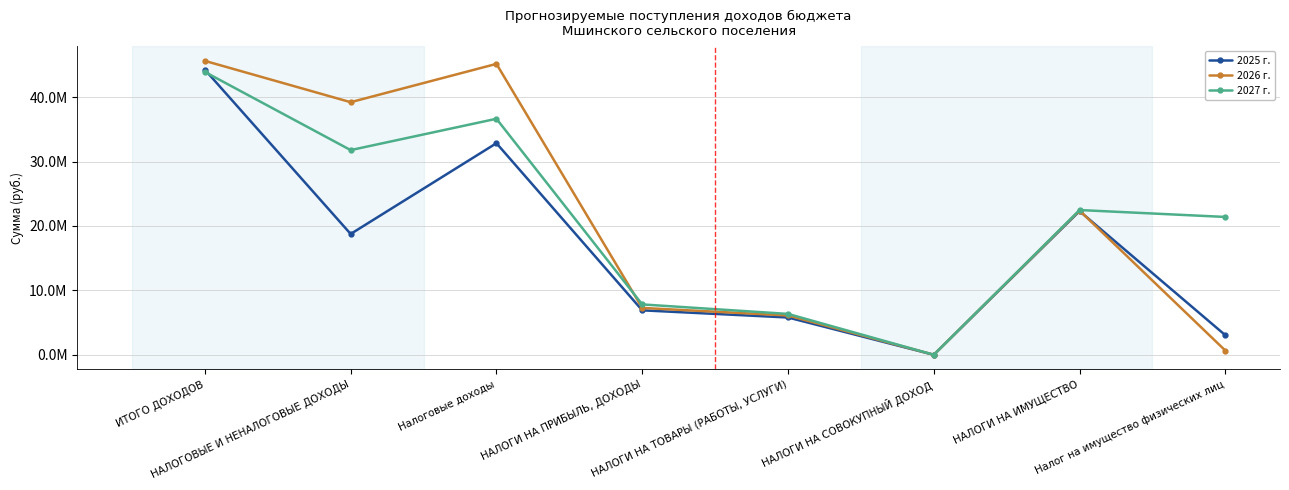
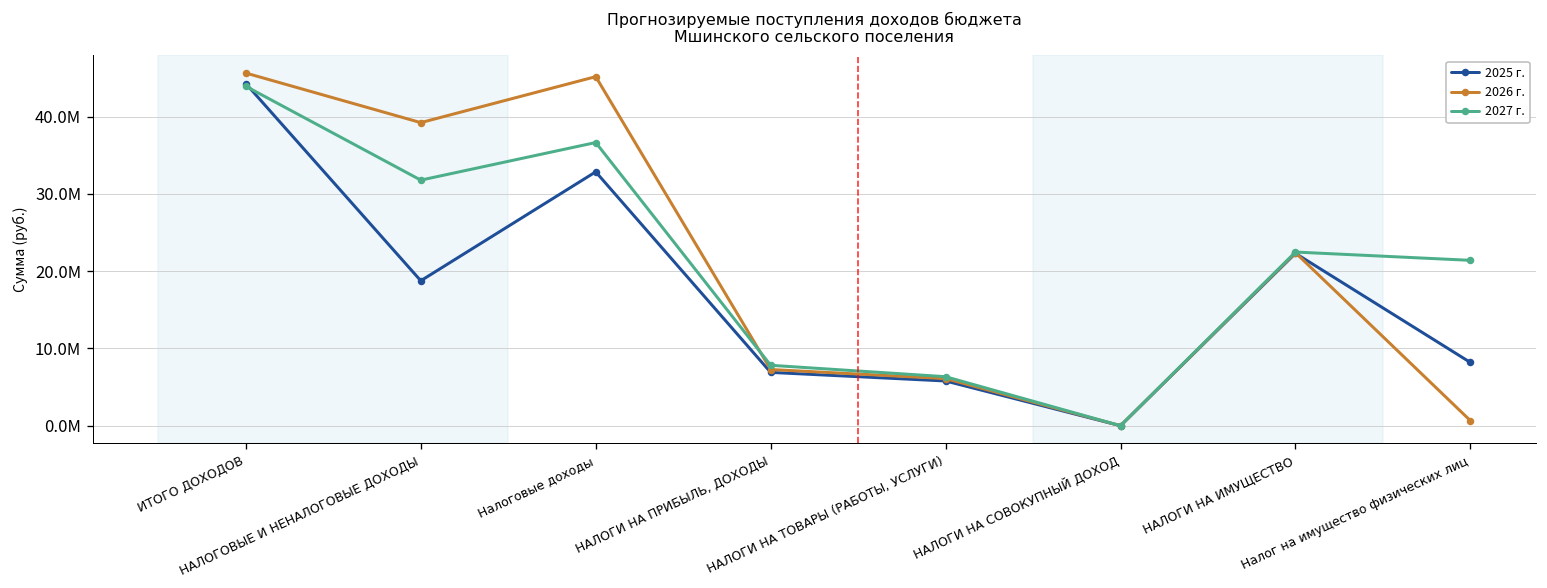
  {
    "2025 г.": {
      "НАЛОГОВЫЕ И НЕНАЛОГОВЫЕ ДОХОДЫ": 19000000,
      "Налоговые доходы": 33000000,
-     "Налог на имущество физических лиц": 3000000
+     "Налог на имущество физических лиц": 8000000
    },
    "2026 г.": {
      "ИТОГО ДОХОДОВ": 46000000,
      "НАЛОГОВЫЕ И НЕНАЛОГОВЫЕ ДОХОДЫ": 39000000,
      "Налоговые доходы": 45000000,
      "Налог на имущество физических лиц": 1000000
    },
    "2027 г.": {
      "НАЛОГОВЫЕ И НЕНАЛОГОВЫЕ ДОХОДЫ": 32000000,
      "Налоговые доходы": 37000000,
      "НАЛОГИ НА ПРИБЫЛЬ, ДОХОДЫ": 8000000,
      "Налог на имущество физических лиц": 21000000
    }
  }
